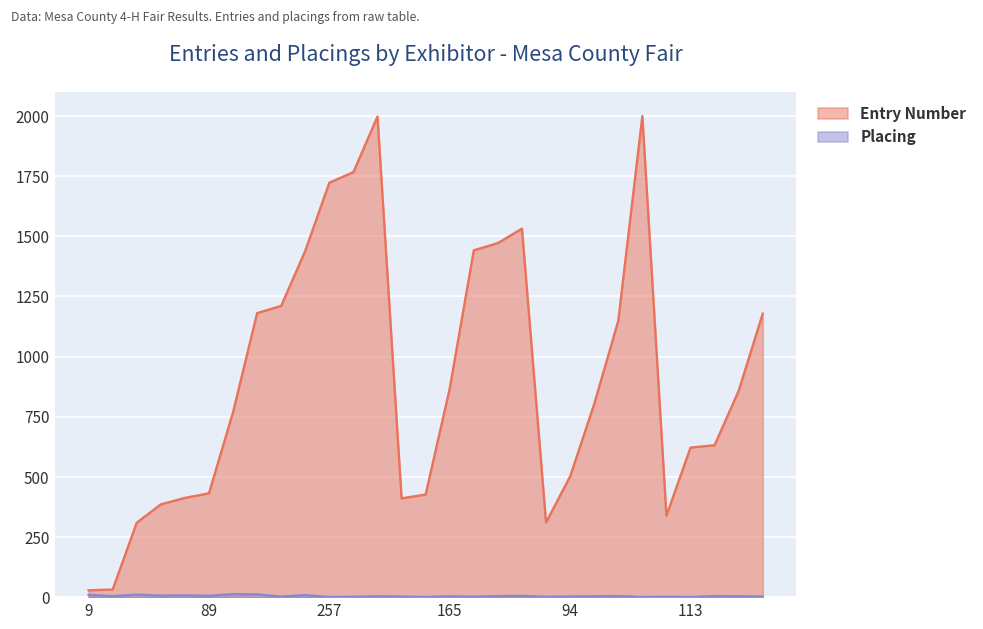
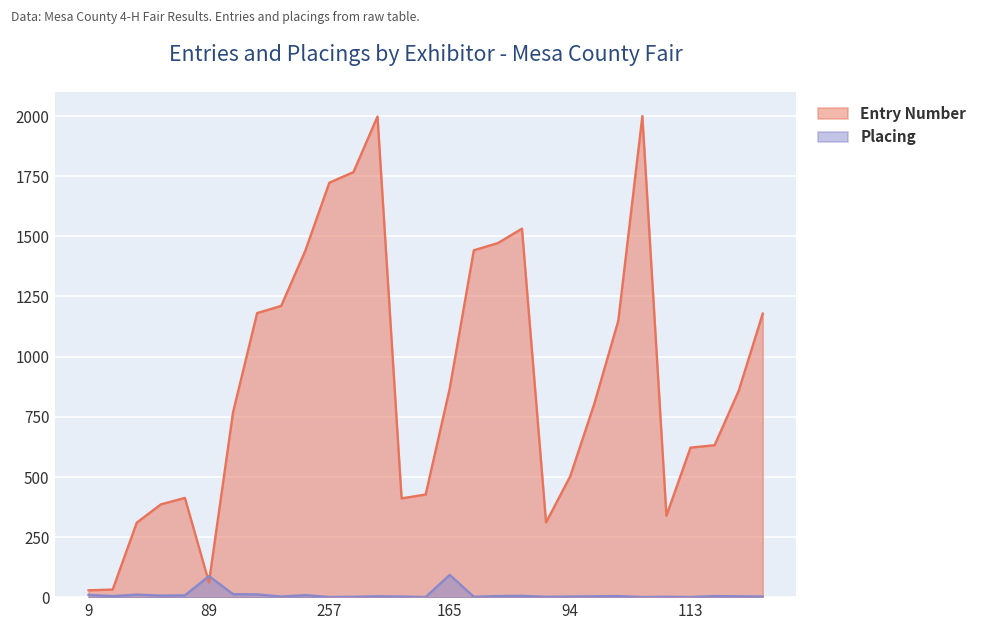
  {
    "Entry Number": {
-     "89": 430,
+     "89": 60,
      "257": 1720,
      "165": 870,
      "94": 500,
      "113": 620
    },
    "Placing": {
-     "89": 10,
+     "89": 90,
      "257": 0,
-     "165": 0,
+     "165": 90,
      "94": 0,
      "113": 0
    }
  }
